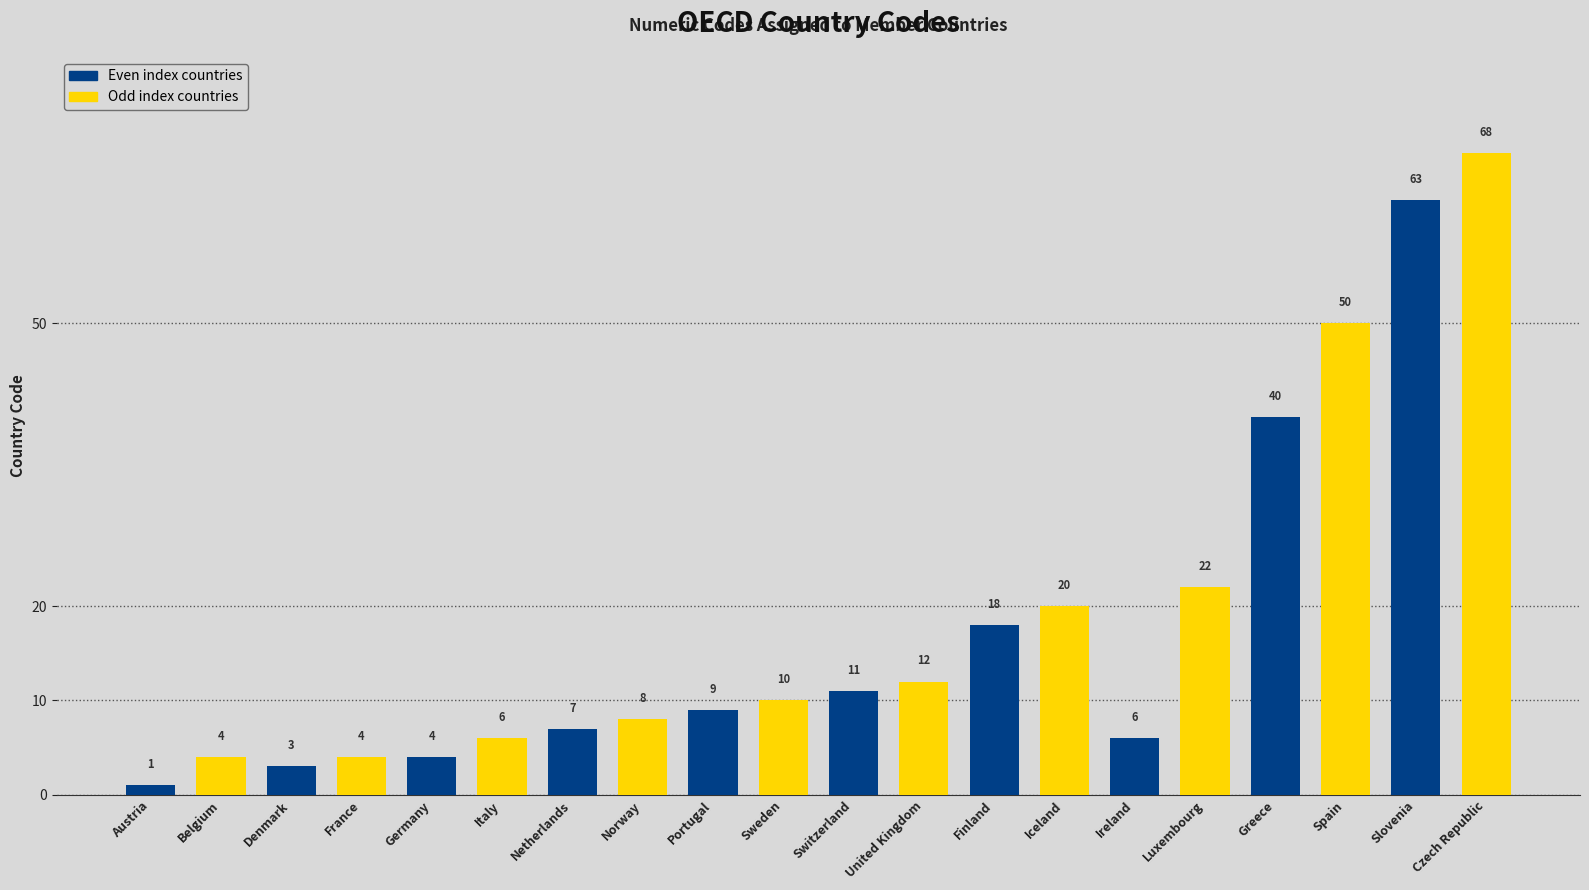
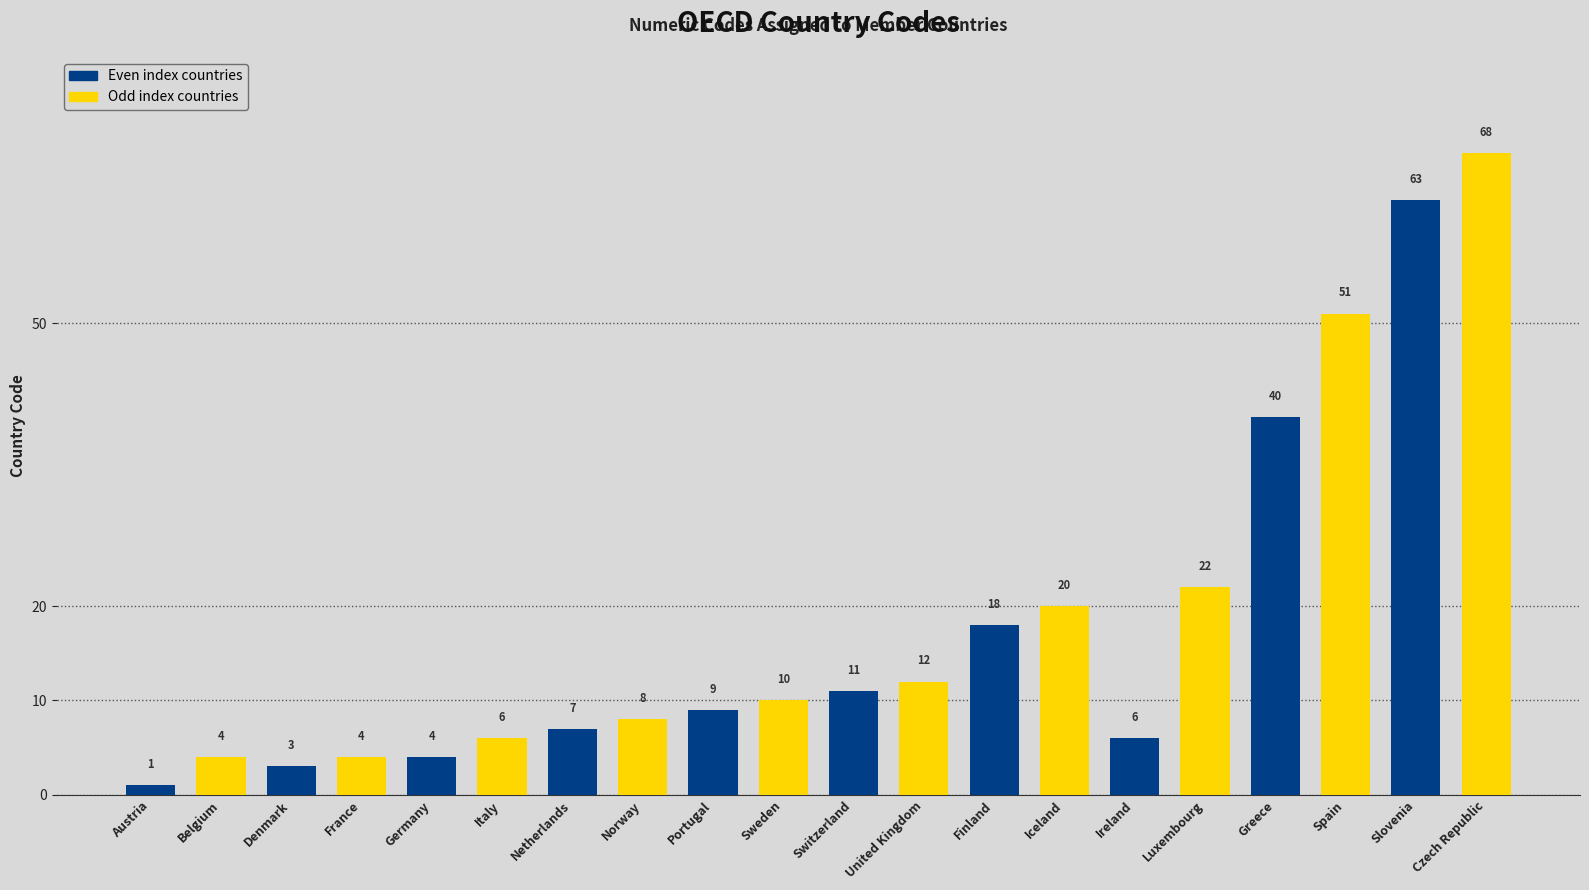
  {
    "Austria": 1,
    "Belgium": 4,
    "Denmark": 3,
    "France": 4,
    "Germany": 4,
    "Italy": 6,
    "Netherlands": 7,
    "Norway": 8,
    "Portugal": 9,
    "Sweden": 10,
    "Switzerland": 11,
    "United Kingdom": 12,
    "Finland": 18,
    "Iceland": 20,
    "Ireland": 6,
    "Luxembourg": 22,
    "Greece": 40,
-   "Spain": 50,
+   "Spain": 51,
    "Slovenia": 63,
    "Czech Republic": 68
  }
